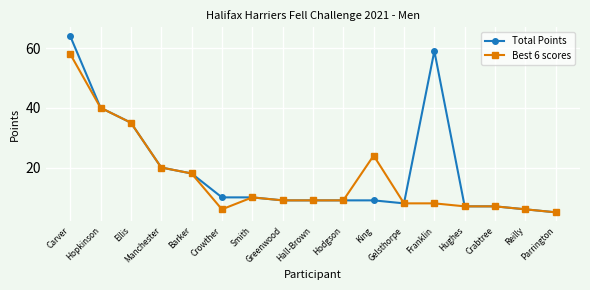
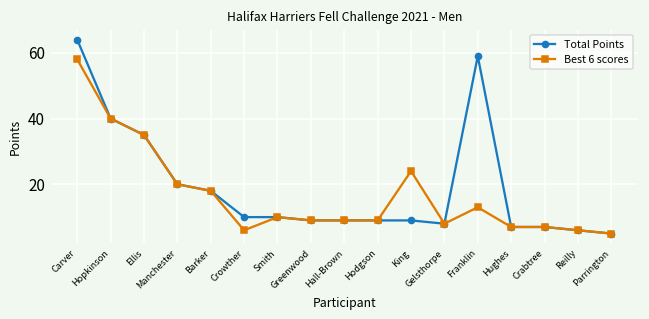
  {
    "Total Points": {
      "Carver": 64,
      "Crowther": 10,
      "King": 9,
      "Franklin": 59
    },
    "Best 6 scores": {
      "Carver": 58,
      "Crowther": 6,
      "King": 24,
-     "Franklin": 8
+     "Franklin": 13
    }
  }
